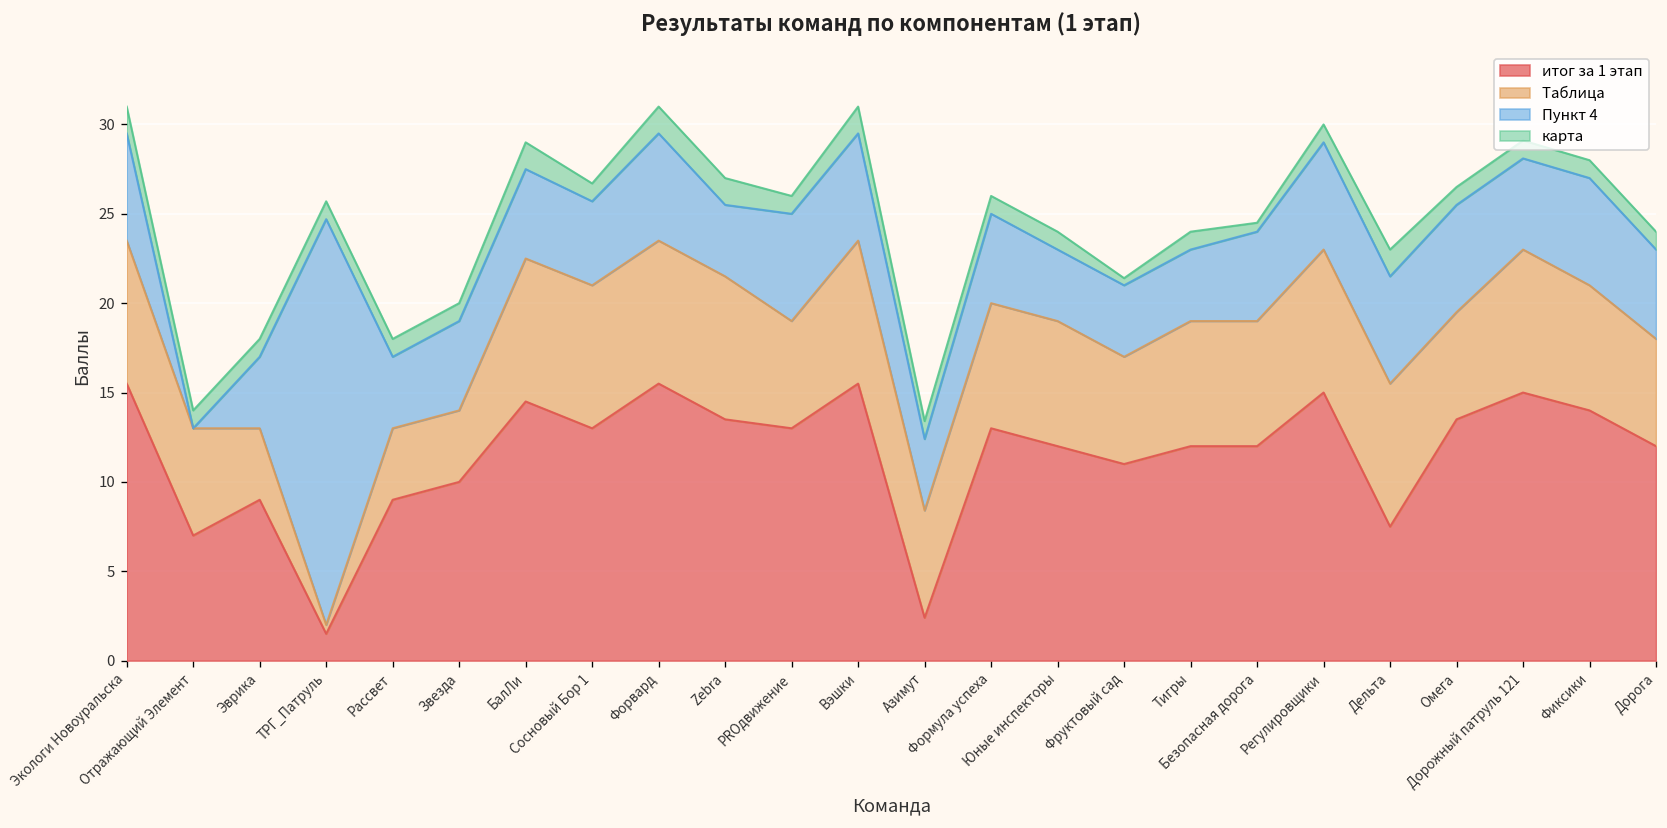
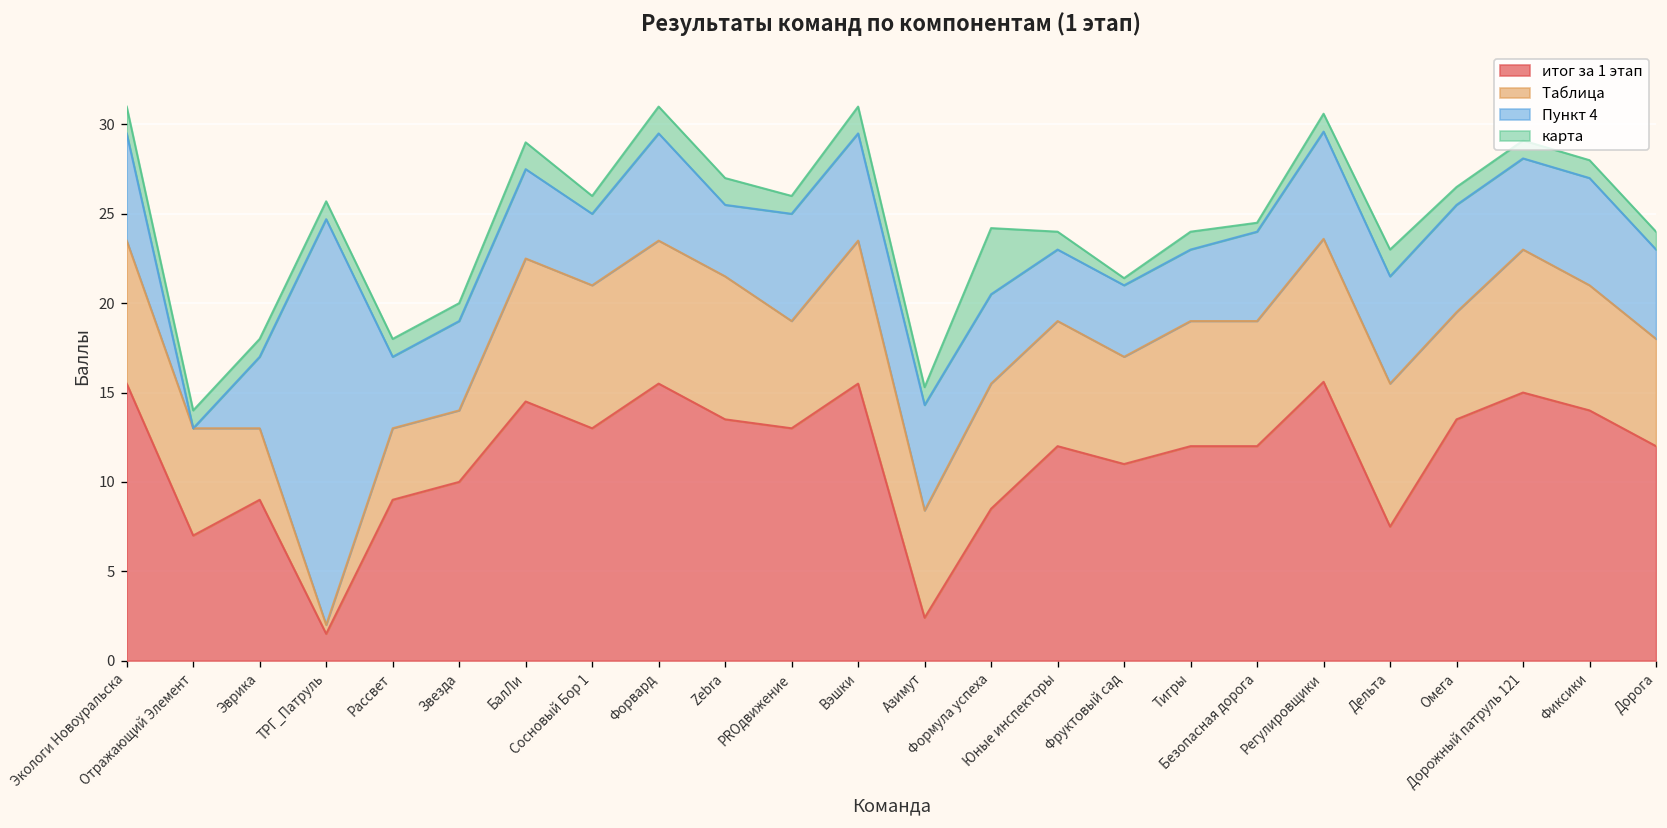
  {
    "итог за 1 этап": {
      "Экологи Новоуральска": 15.5,
      "Отражающий Элемент": 7.0,
      "Эврика": 9.0,
      "ТРГ_Патруль": 1.5,
      "Рассвет": 9.0,
      "Звезда": 10.0,
      "БалЛи": 14.5,
      "Сосновый Бор 1": 13.0,
      "Форвард": 15.5,
      "Zebra": 13.5,
      "PROдвижение": 13.0,
      "Вэшки": 15.5,
      "Азимут": 2.4,
-     "Формула успеха": 13.0,
+     "Формула успеха": 8.5,
      "Юные инспекторы": 12.0,
      "Фруктовый сад": 11.0,
      "Тигры": 12.0,
      "Безопасная дорога": 12.0,
-     "Регулировщики": 15.0,
+     "Регулировщики": 15.6,
      "Дельта": 7.5,
      "Омега": 13.5,
      "Дорожный патруль 121": 15.0,
      "Фиксики": 14.0,
      "Дорога": 12.0
    },
    "Таблица": {
      "Экологи Новоуральска": 8.0,
      "Эврика": 4.0,
      "ТРГ_Патруль": 0.5,
      "Рассвет": 4.0,
      "Звезда": 4.0,
      "БалЛи": 8.0,
      "Сосновый Бор 1": 8.0,
      "Форвард": 8.0,
      "Zebra": 8.0,
      "PROдвижение": 6.0,
      "Вэшки": 8.0,
      "Азимут": 6.0,
      "Формула успеха": 7.0,
      "Юные инспекторы": 7.0,
      "Фруктовый сад": 6.0,
      "Тигры": 7.0,
      "Безопасная дорога": 7.0,
      "Регулировщики": 8.0,
      "Дельта": 8.0,
      "Омега": 6.0,
      "Дорожный патруль 121": 8.0,
      "Фиксики": 7.0,
      "Дорога": 6.0
    },
    "Пункт 4": {
      "Экологи Новоуральска": 6.0,
      "Эврика": 4.0,
      "ТРГ_Патруль": 22.7,
      "Рассвет": 4.0,
      "Звезда": 5.0,
      "БалЛи": 5.0,
-     "Сосновый Бор 1": 4.7,
+     "Сосновый Бор 1": 4.0,
      "Форвард": 6.0,
      "Zebra": 4.0,
      "PROдвижение": 6.0,
      "Вэшки": 6.0,
-     "Азимут": 4.0,
+     "Азимут": 5.9,
      "Формула успеха": 5.0,
      "Юные инспекторы": 4.0,
      "Фруктовый сад": 4.0,
      "Тигры": 4.0,
      "Безопасная дорога": 5.0,
      "Регулировщики": 6.0,
      "Дельта": 6.0,
      "Омега": 6.0,
      "Дорожный патруль 121": 5.1,
      "Фиксики": 6.0,
      "Дорога": 5.0
    },
    "карта": {
      "Экологи Новоуральска": 1.5,
      "Отражающий Элемент": 1.0,
      "Эврика": 1.0,
      "ТРГ_Патруль": 1.0,
      "Рассвет": 1.0,
      "Звезда": 1.0,
      "БалЛи": 1.5,
      "Сосновый Бор 1": 1.0,
      "Форвард": 1.5,
      "Zebra": 1.5,
      "PROдвижение": 1.0,
      "Вэшки": 1.5,
      "Азимут": 1.0,
-     "Формула успеха": 1.0,
+     "Формула успеха": 3.7,
      "Юные инспекторы": 1.0,
      "Фруктовый сад": 0.4,
      "Тигры": 1.0,
      "Безопасная дорога": 0.5,
      "Регулировщики": 1.0,
      "Дельта": 1.5,
      "Омега": 1.0,
      "Фиксики": 1.0,
      "Дорога": 1.0
    }
  }
